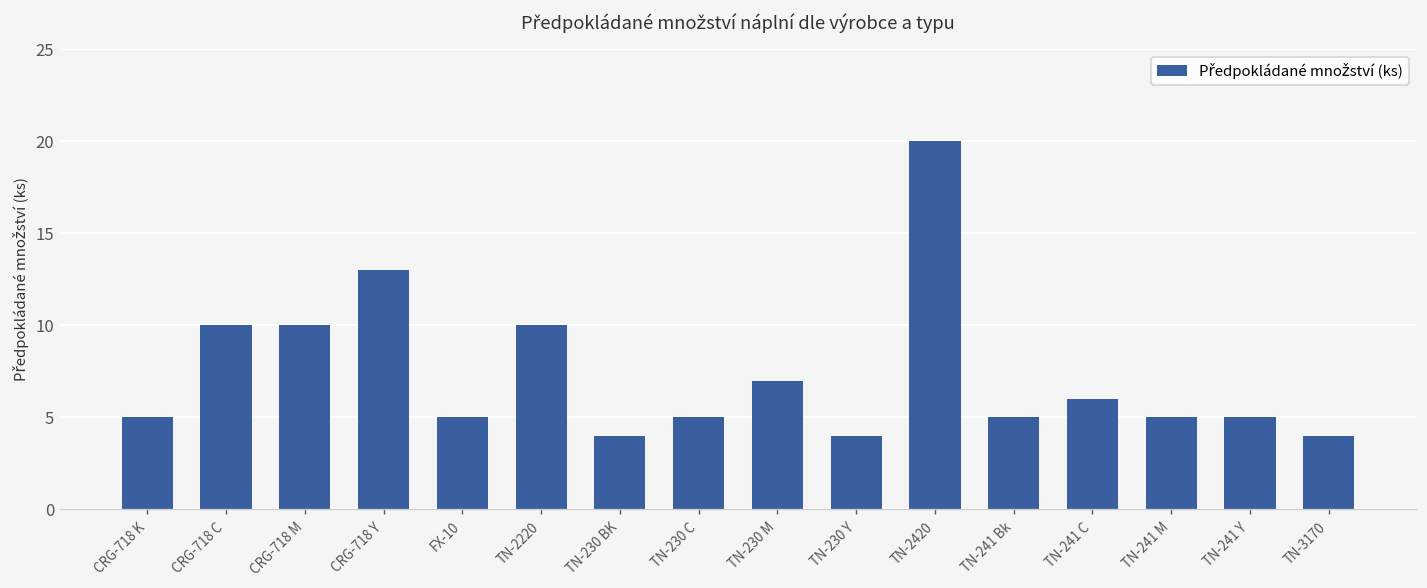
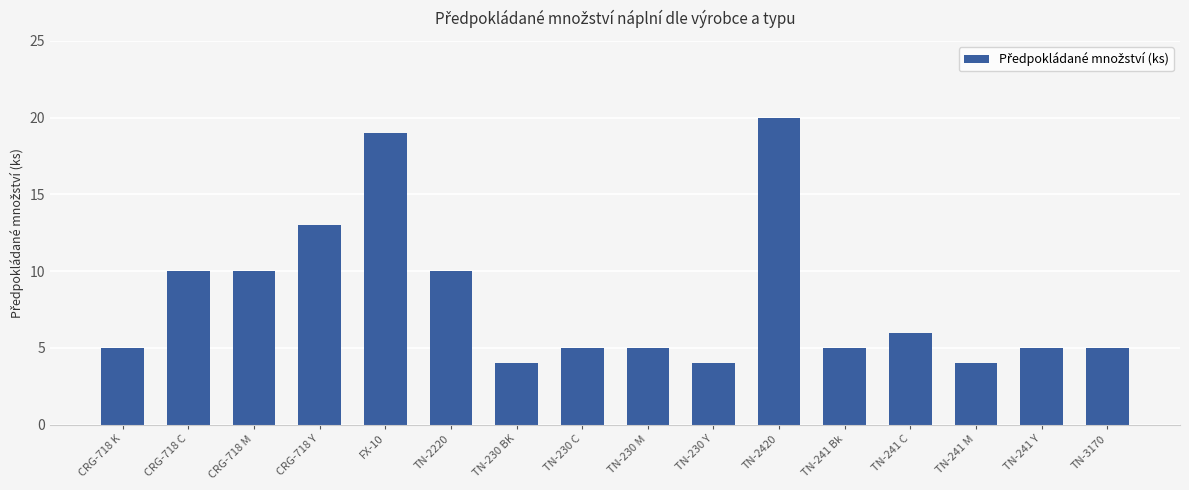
  {
    "CRG-718 K": 5,
    "CRG-718 C": 10,
    "CRG-718 M": 10,
    "CRG-718 Y": 13,
-   "FX-10": 5,
+   "FX-10": 19,
    "TN-2220": 10,
    "TN-230 BK": 4,
    "TN-230 C": 5,
-   "TN-230 M": 7,
+   "TN-230 M": 5,
    "TN-230 Y": 4,
    "TN-2420": 20,
    "TN-241 Bk": 5,
    "TN-241 C": 6,
-   "TN-241 M": 5,
+   "TN-241 M": 4,
    "TN-241 Y": 5,
-   "TN-3170": 4
+   "TN-3170": 5
  }
